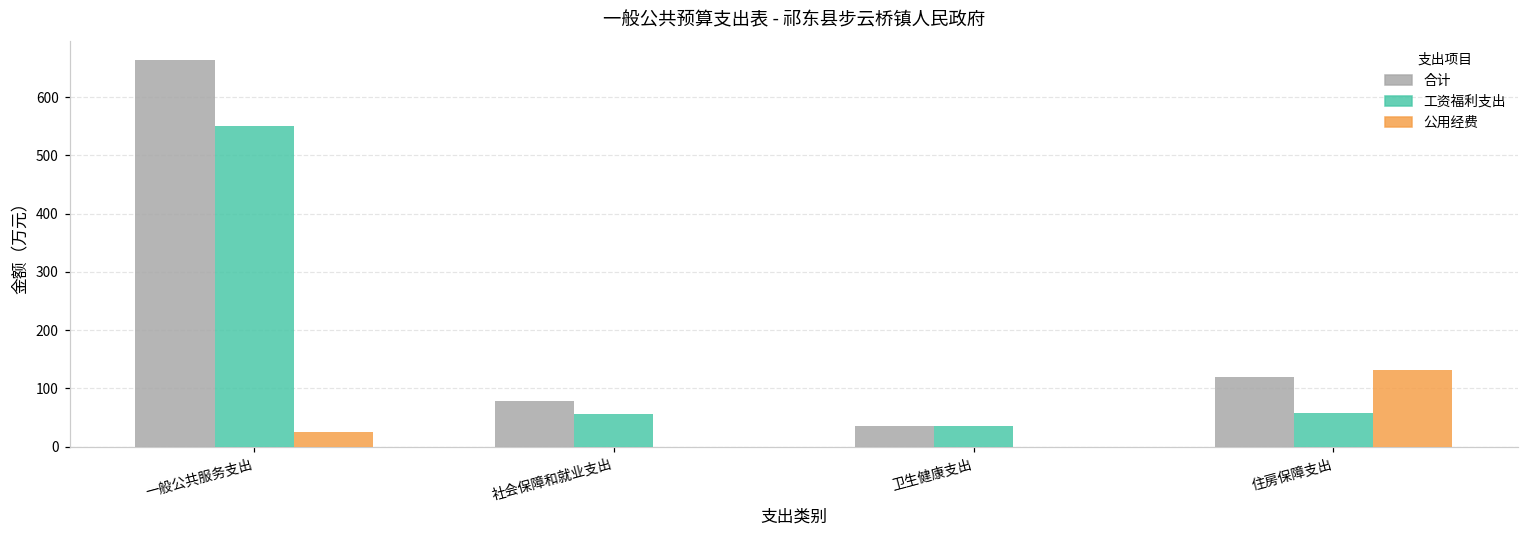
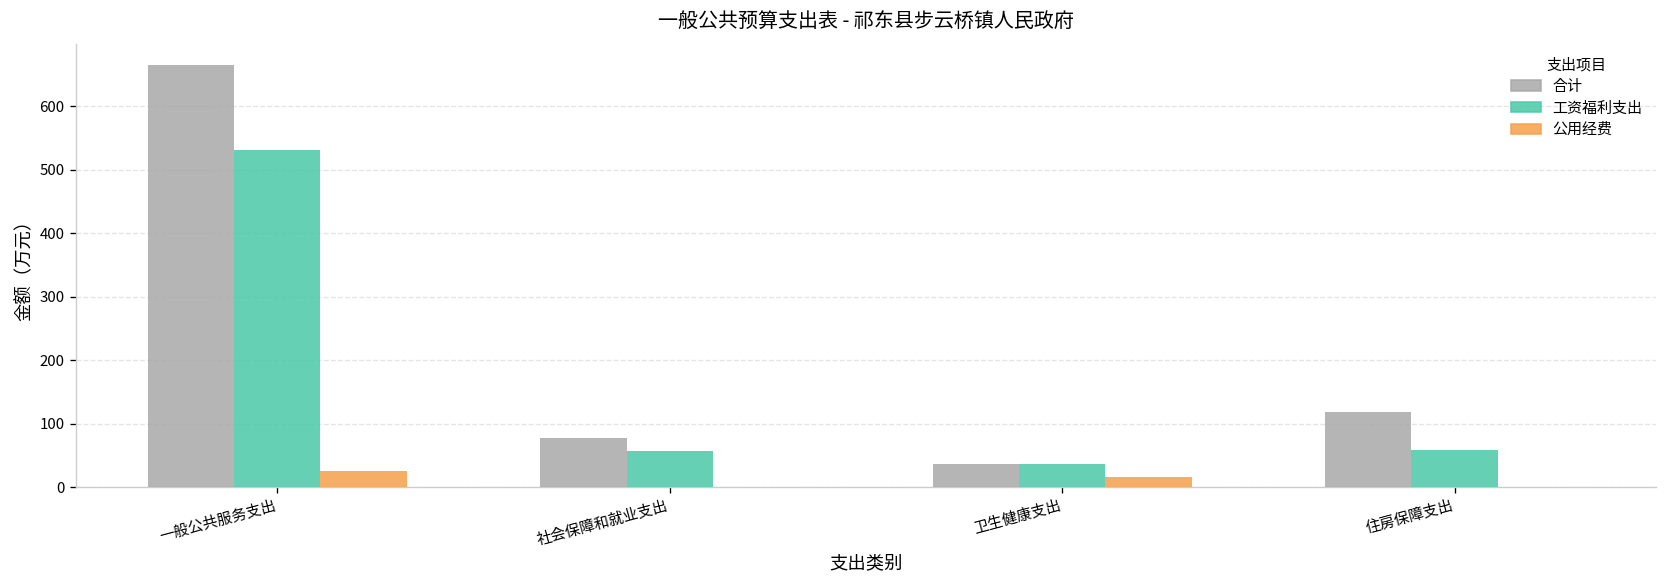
  {
    "合计": {
      "一般公共服务支出": 660,
      "社会保障和就业支出": 80,
      "卫生健康支出": 40,
      "住房保障支出": 120
    },
    "工资福利支出": {
-     "一般公共服务支出": 550,
+     "一般公共服务支出": 530,
      "社会保障和就业支出": 60,
      "卫生健康支出": 40,
      "住房保障支出": 60
    },
    "公用经费": {
      "一般公共服务支出": 30,
      "社会保障和就业支出": 0,
-     "卫生健康支出": 0,
-     "住房保障支出": 130
+     "卫生健康支出": 20,
+     "住房保障支出": 0
    }
  }
